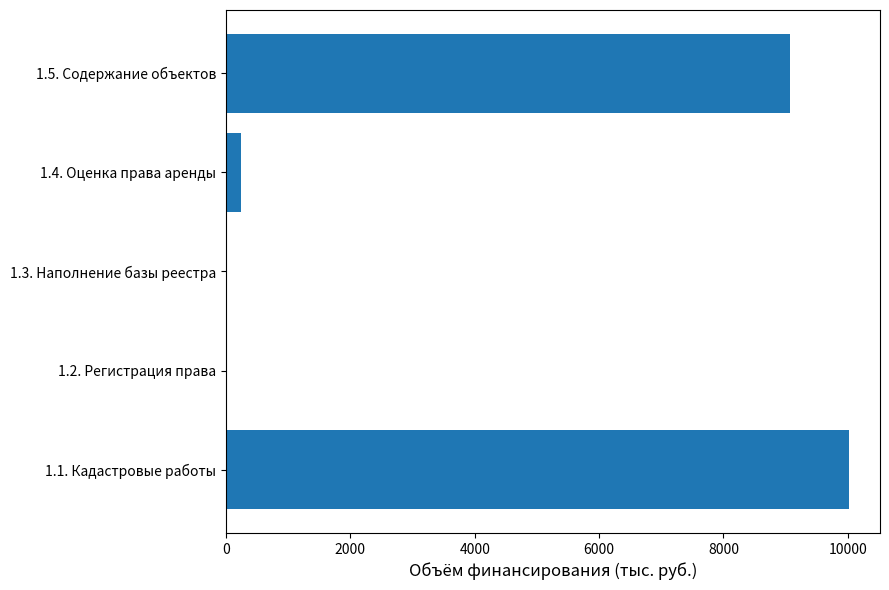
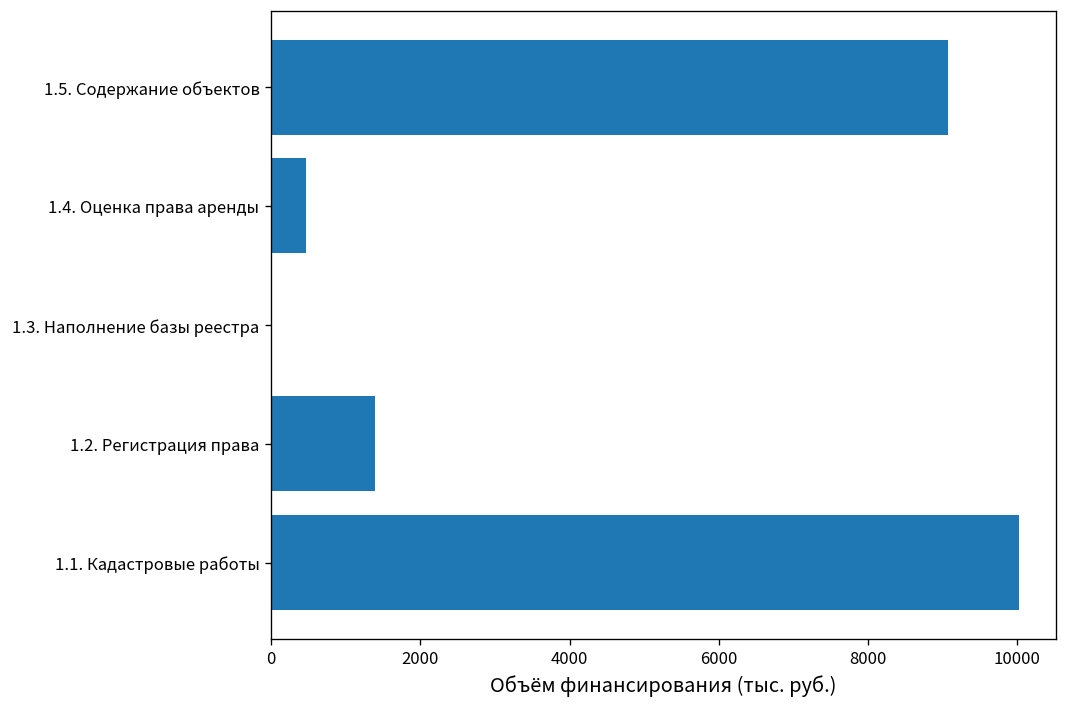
  {
    "1.5. Содержание объектов": 9100,
-   "1.4. Оценка права аренды": 200,
+   "1.4. Оценка права аренды": 500,
    "1.3. Наполнение базы реестра": 0,
-   "1.2. Регистрация права": 0,
+   "1.2. Регистрация права": 1400,
    "1.1. Кадастровые работы": 10000
  }
